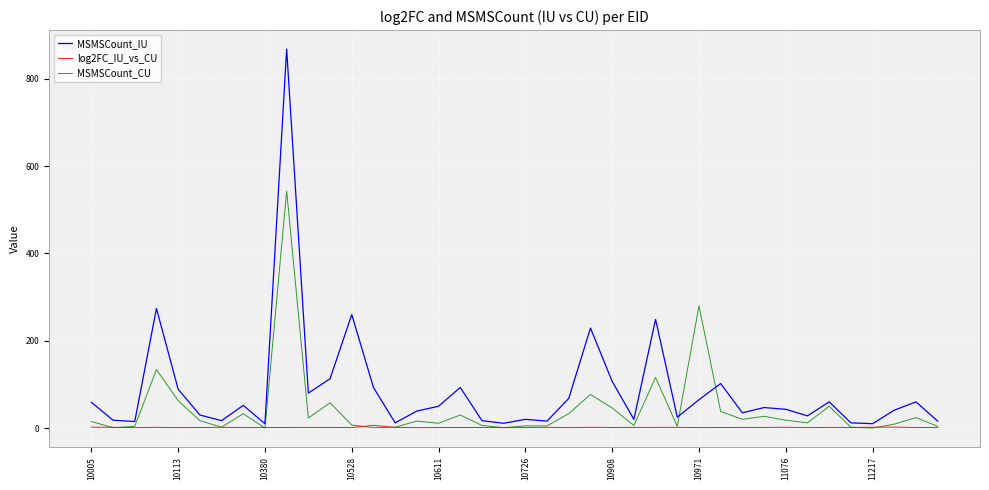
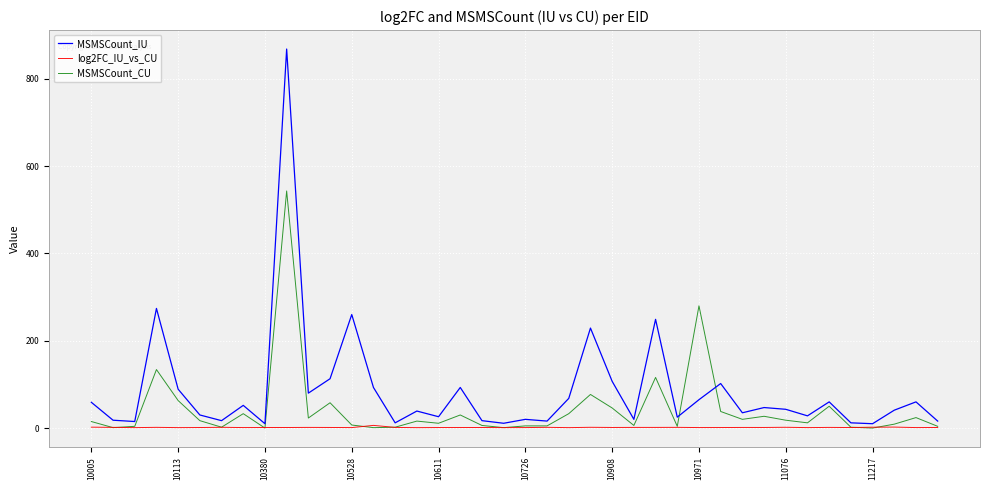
  {
    "MSMSCount_IU": {
      "10005": 60,
      "10113": 90,
      "10380": 10,
      "10528": 260,
-     "10611": 50,
+     "10611": 30,
      "10726": 20,
      "10908": 110,
      "10971": 70,
      "11076": 40,
      "11217": 10
    },
    "log2FC_IU_vs_CU": {
      "10005": 0,
      "10113": 0,
      "10528": 0,
      "10611": 0,
      "10908": 0,
      "10971": 0,
      "11076": 0
    },
    "MSMSCount_CU": {
      "10005": 20,
      "10113": 60,
      "10528": 10,
      "10611": 10,
      "10908": 50,
      "10971": 280,
      "11076": 20
    }
  }
